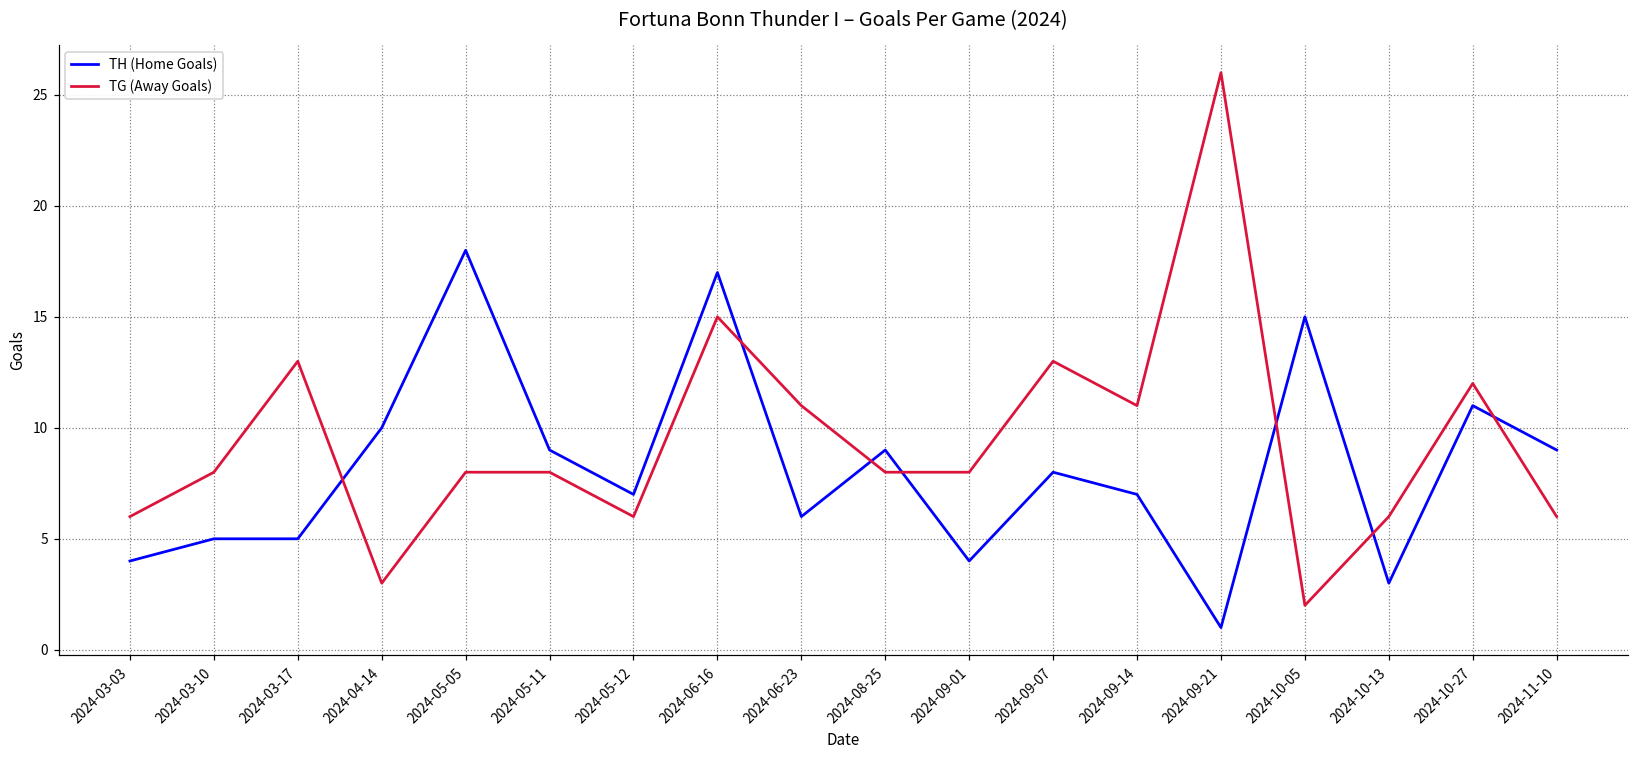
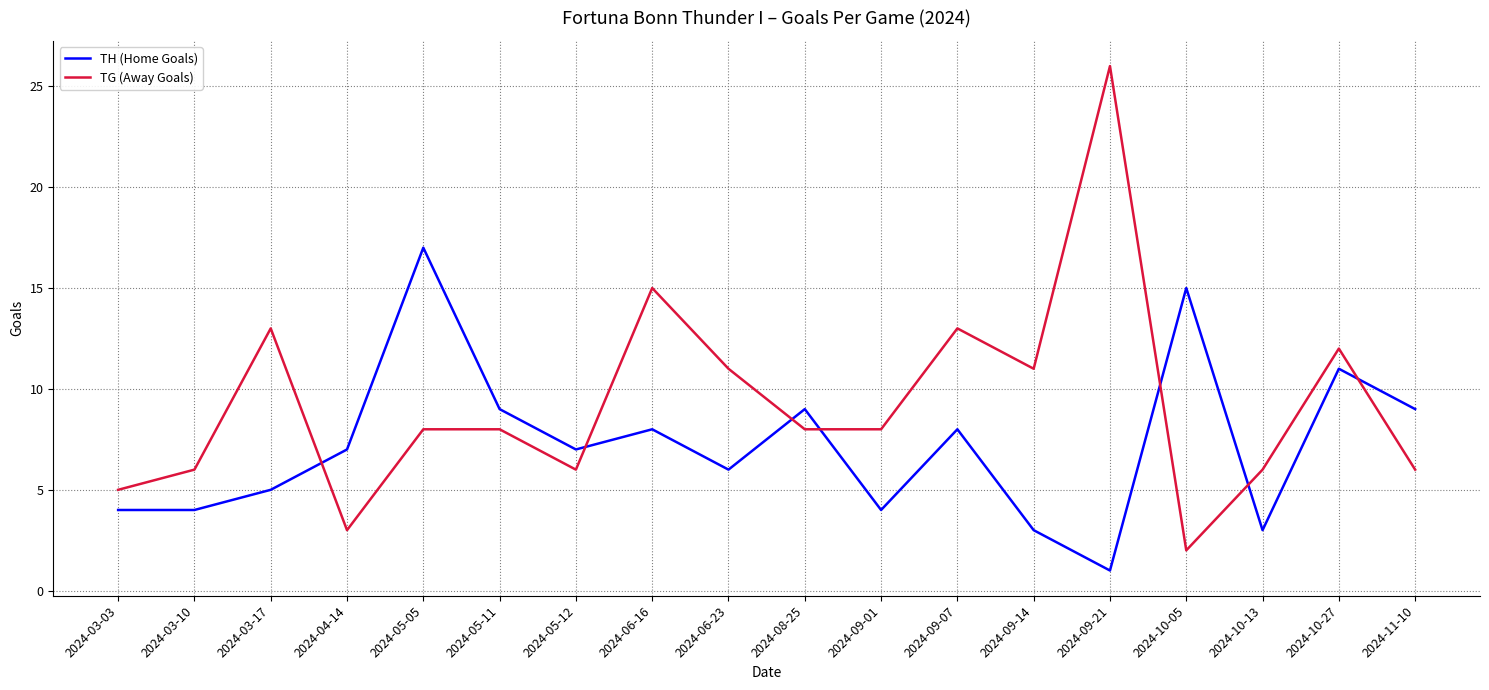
  {
    "TH (Home Goals)": {
      "2024-03-03": 4,
-     "2024-03-10": 5,
+     "2024-03-10": 4,
      "2024-03-17": 5,
-     "2024-04-14": 10,
-     "2024-05-05": 18,
+     "2024-04-14": 7,
+     "2024-05-05": 17,
      "2024-05-11": 9,
      "2024-05-12": 7,
-     "2024-06-16": 17,
+     "2024-06-16": 8,
      "2024-06-23": 6,
      "2024-08-25": 9,
      "2024-09-01": 4,
      "2024-09-07": 8,
-     "2024-09-14": 7,
+     "2024-09-14": 3,
      "2024-09-21": 1,
      "2024-10-05": 15,
      "2024-10-13": 3,
      "2024-10-27": 11,
      "2024-11-10": 9
    },
    "TG (Away Goals)": {
-     "2024-03-03": 6,
-     "2024-03-10": 8,
+     "2024-03-03": 5,
+     "2024-03-10": 6,
      "2024-03-17": 13,
      "2024-04-14": 3,
      "2024-05-05": 8,
      "2024-05-11": 8,
      "2024-05-12": 6,
      "2024-06-16": 15,
      "2024-06-23": 11,
      "2024-08-25": 8,
      "2024-09-01": 8,
      "2024-09-07": 13,
      "2024-09-14": 11,
      "2024-09-21": 26,
      "2024-10-05": 2,
      "2024-10-13": 6,
      "2024-10-27": 12,
      "2024-11-10": 6
    }
  }
